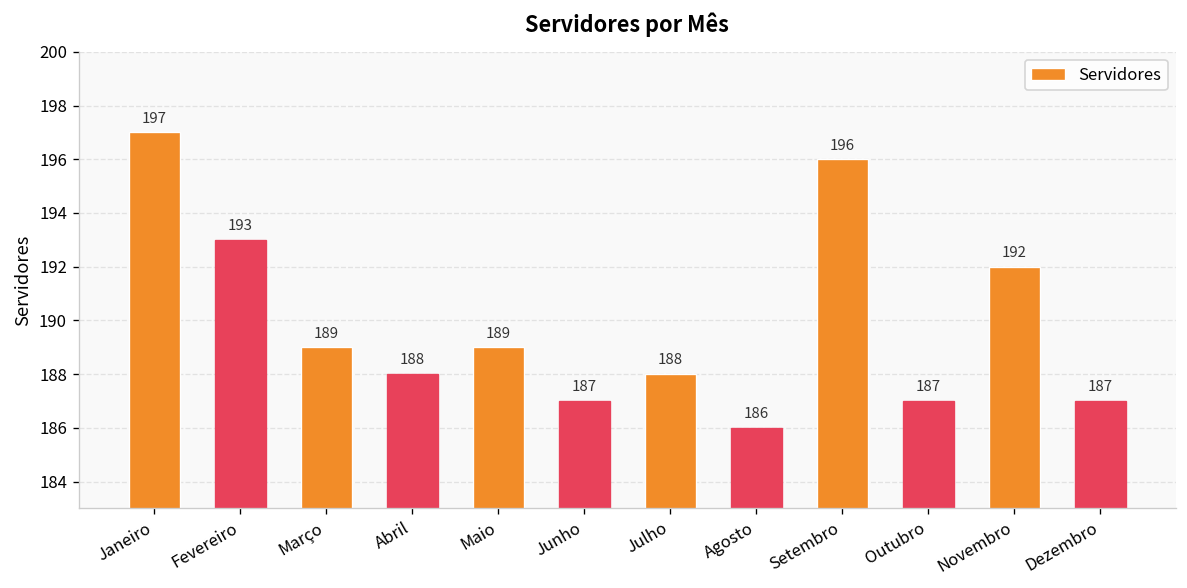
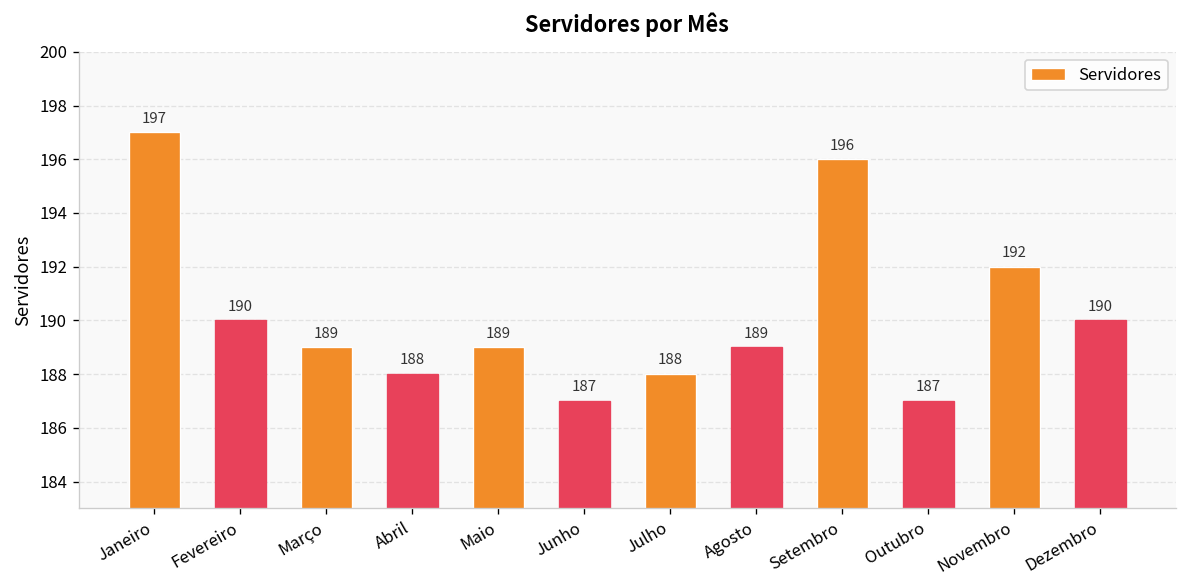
  {
    "Janeiro": 197,
-   "Fevereiro": 193,
+   "Fevereiro": 190,
    "Março": 189,
    "Abril": 188,
    "Maio": 189,
    "Junho": 187,
    "Julho": 188,
-   "Agosto": 186,
+   "Agosto": 189,
    "Setembro": 196,
    "Outubro": 187,
    "Novembro": 192,
-   "Dezembro": 187
+   "Dezembro": 190
  }
